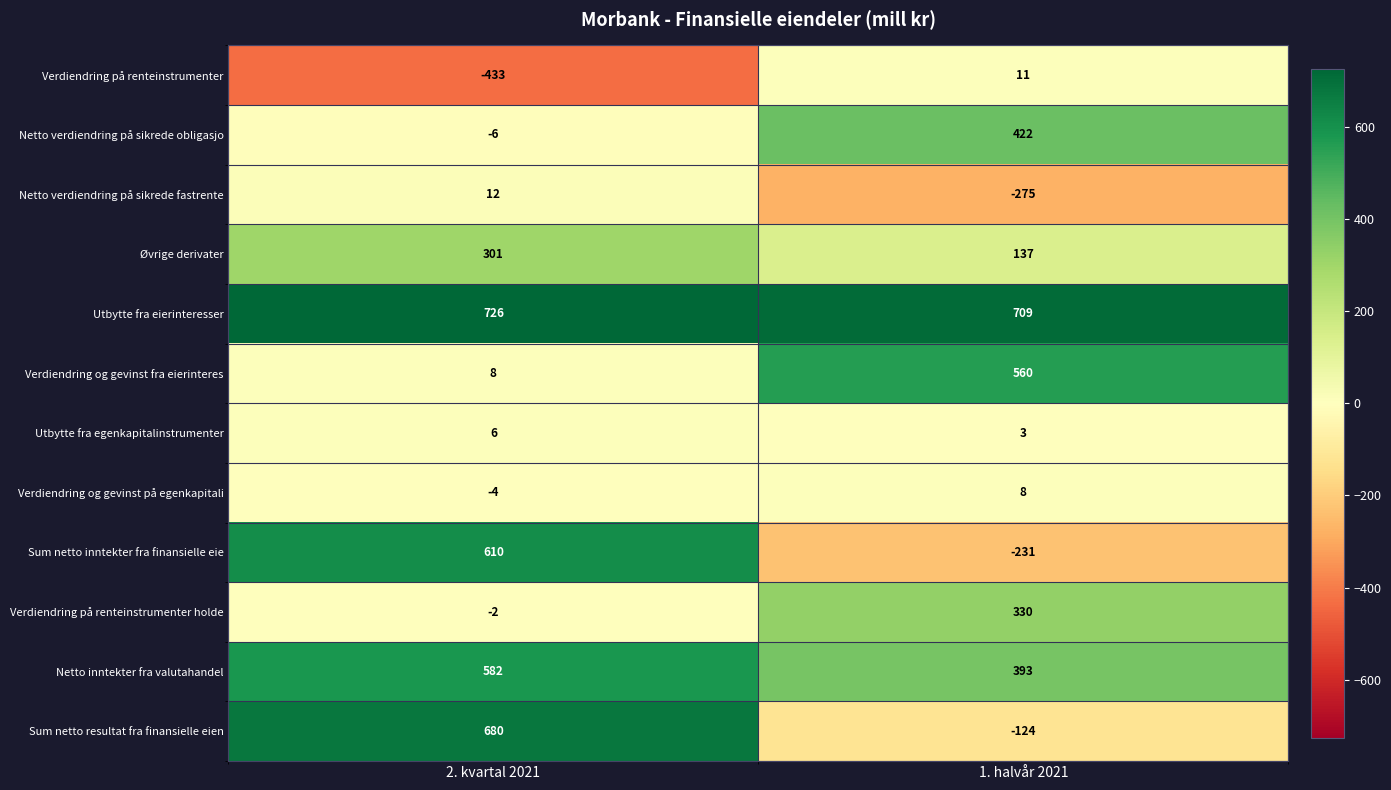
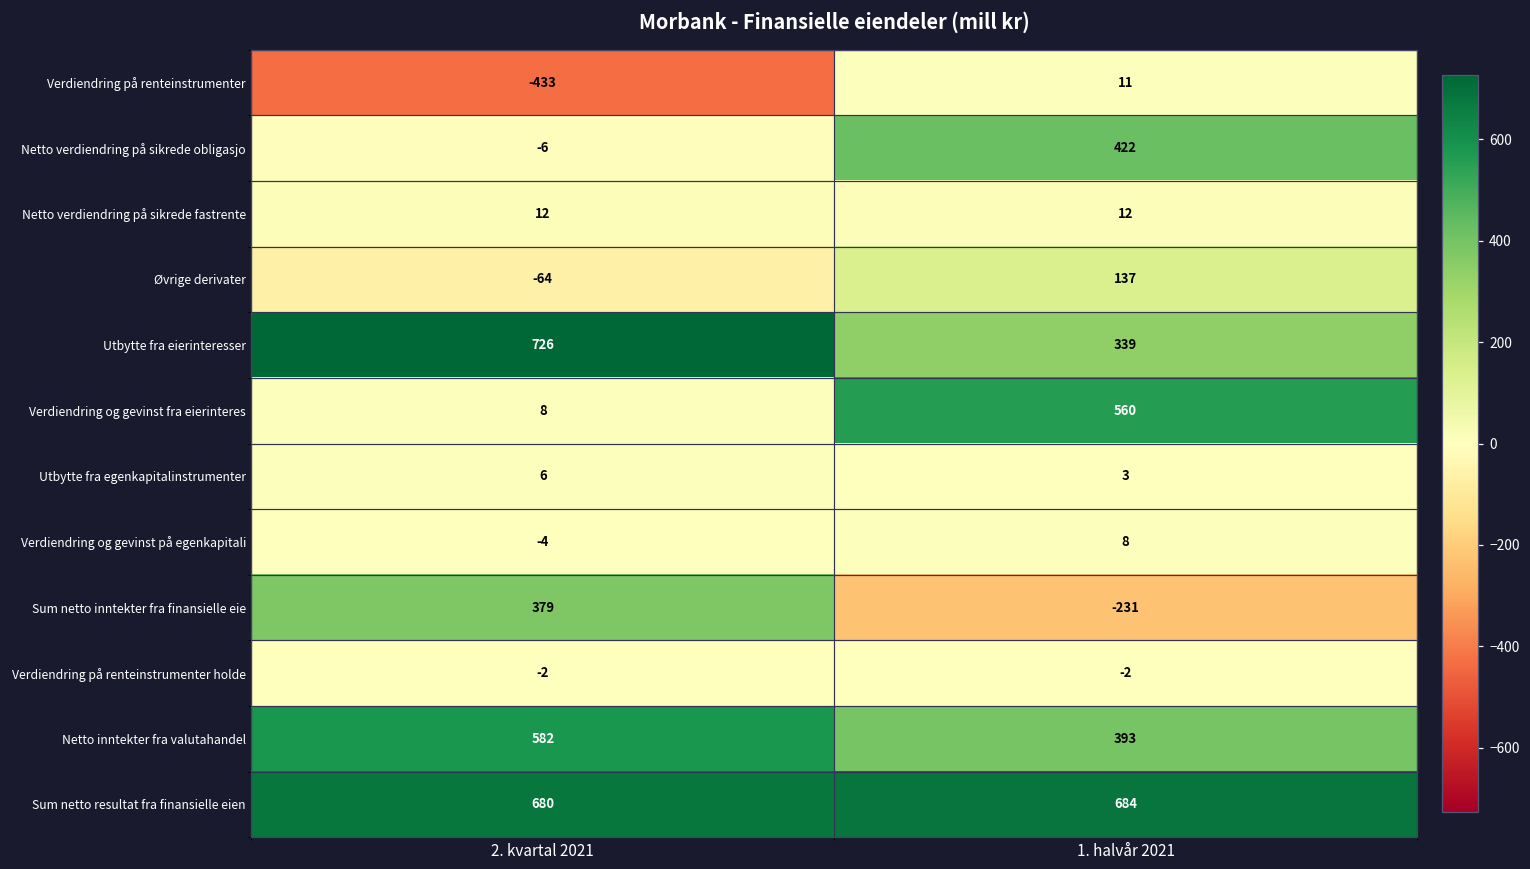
  {
    "Verdiendring på renteinstrumenter": {
      "2. kvartal 2021": -433,
      "1. halvår 2021": 11
    },
    "Netto verdiendring på sikrede obligasjo": {
      "2. kvartal 2021": -6,
      "1. halvår 2021": 422
    },
    "Netto verdiendring på sikrede fastrente": {
      "2. kvartal 2021": 12,
-     "1. halvår 2021": -275
+     "1. halvår 2021": 12
    },
    "Øvrige derivater": {
-     "2. kvartal 2021": 301,
+     "2. kvartal 2021": -64,
      "1. halvår 2021": 137
    },
    "Utbytte fra eierinteresser": {
      "2. kvartal 2021": 726,
-     "1. halvår 2021": 709
+     "1. halvår 2021": 339
    },
    "Verdiendring og gevinst fra eierinteres": {
      "2. kvartal 2021": 8,
      "1. halvår 2021": 560
    },
    "Utbytte fra egenkapitalinstrumenter": {
      "2. kvartal 2021": 6,
      "1. halvår 2021": 3
    },
    "Verdiendring og gevinst på egenkapitali": {
      "2. kvartal 2021": -4,
      "1. halvår 2021": 8
    },
    "Sum netto inntekter fra finansielle eie": {
-     "2. kvartal 2021": 610,
+     "2. kvartal 2021": 379,
      "1. halvår 2021": -231
    },
    "Verdiendring på renteinstrumenter holde": {
      "2. kvartal 2021": -2,
-     "1. halvår 2021": 330
+     "1. halvår 2021": -2
    },
    "Netto inntekter fra valutahandel": {
      "2. kvartal 2021": 582,
      "1. halvår 2021": 393
    },
    "Sum netto resultat fra finansielle eien": {
      "2. kvartal 2021": 680,
-     "1. halvår 2021": -124
+     "1. halvår 2021": 684
    }
  }
